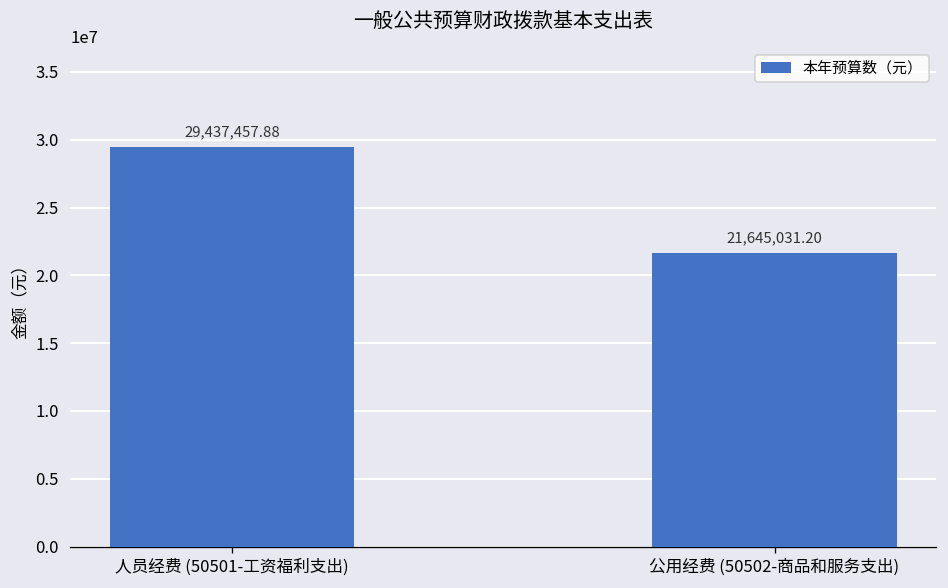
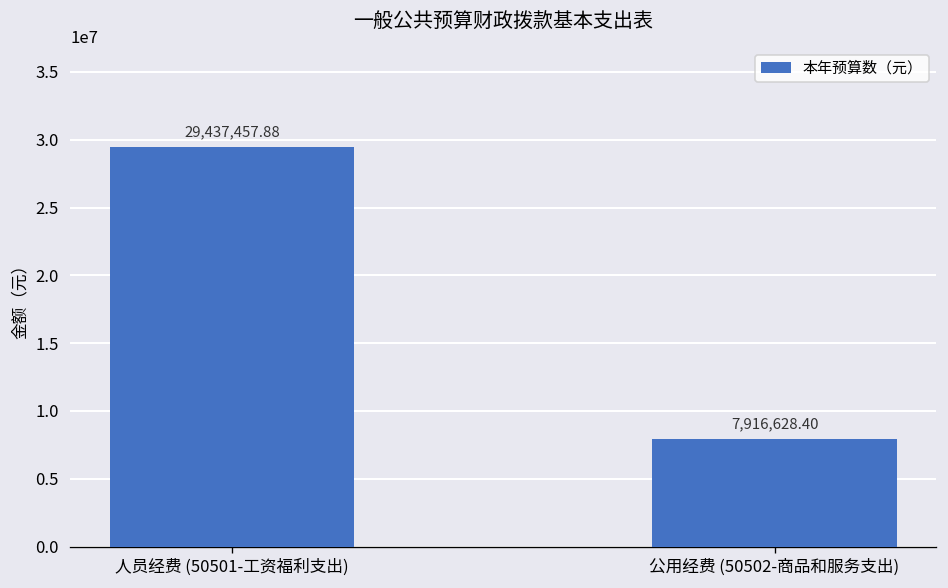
  {
    "人员经费 (50501-工资福利支出)": "29,437,457.88",
-   "公用经费 (50502-商品和服务支出)": "21,645,031.20"
+   "公用经费 (50502-商品和服务支出)": "7,916,628.40"
  }
